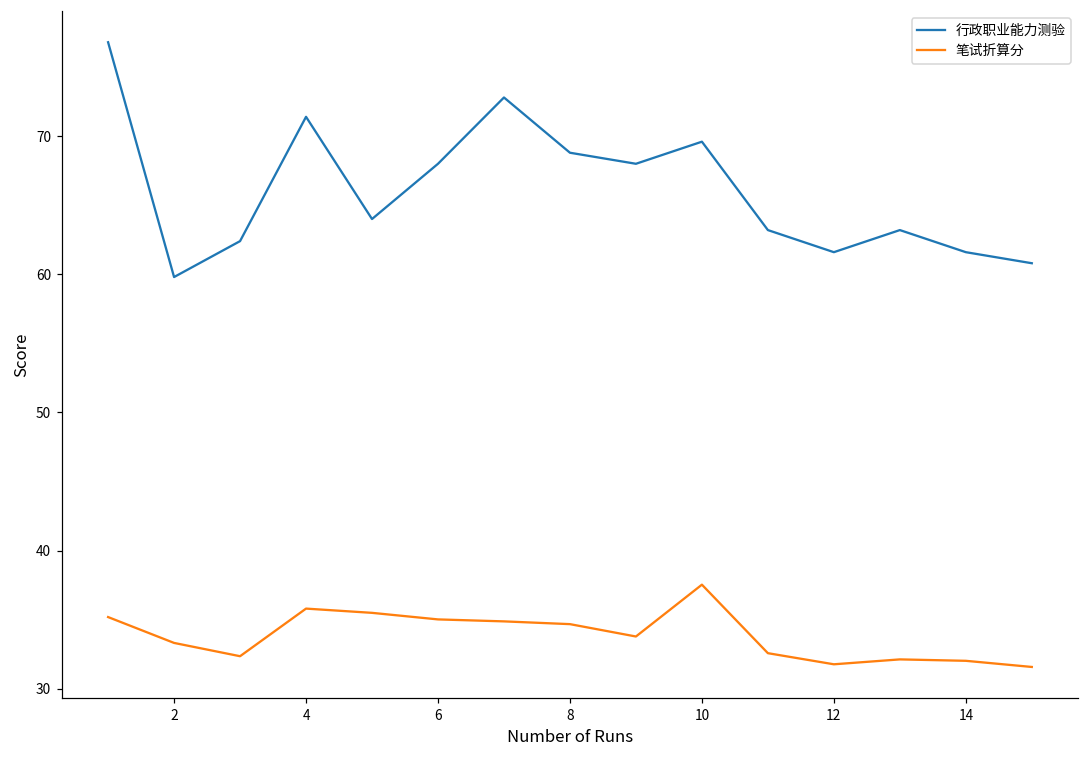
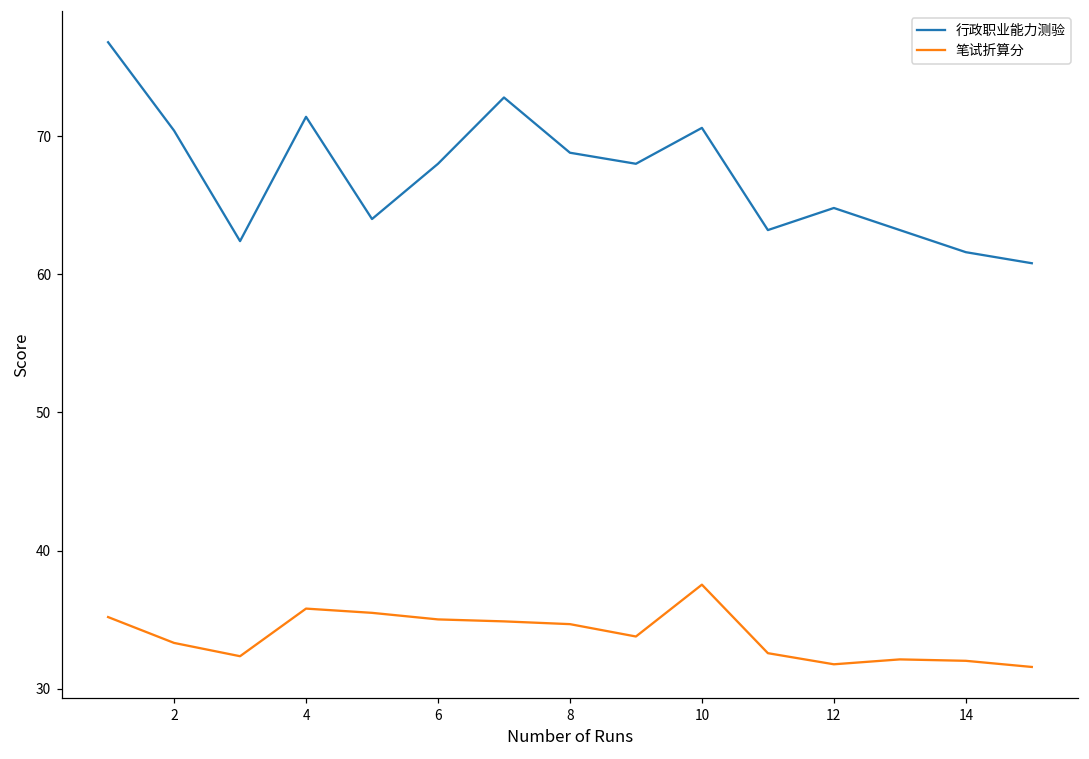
  {
    "行政职业能力测验": {
-     "2": 59.8,
+     "2": 70.4,
      "4": 71.4,
      "6": 68.0,
      "8": 68.8,
-     "10": 69.6,
-     "12": 61.6,
+     "10": 70.6,
+     "12": 64.8,
      "14": 61.6
    },
    "笔试折算分": {
      "2": 33.3,
      "4": 35.8,
      "6": 35.0,
      "8": 34.7,
      "10": 37.5,
      "12": 31.8,
      "14": 32.0
    }
  }
